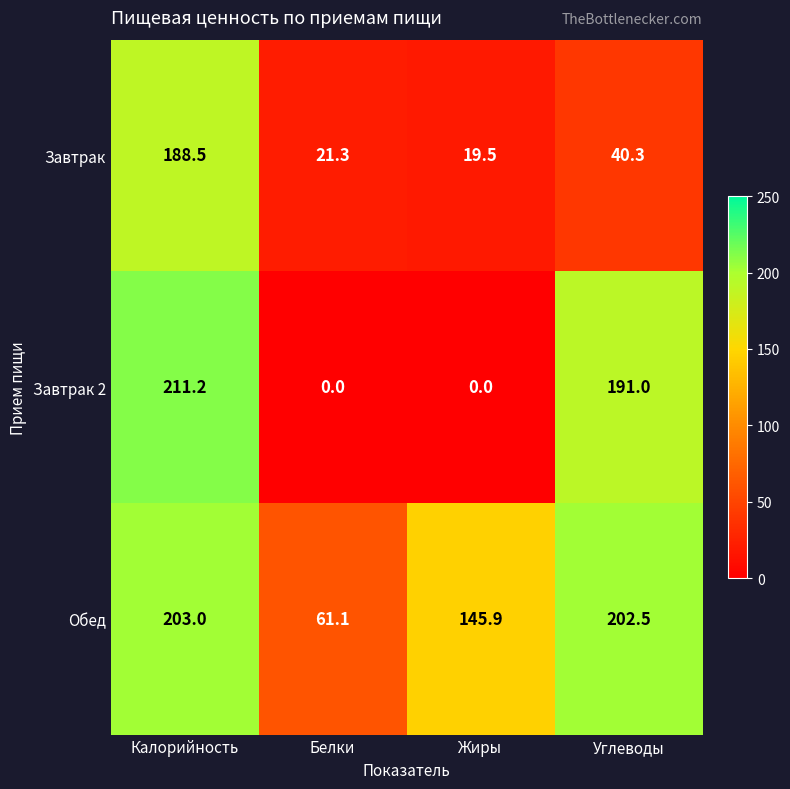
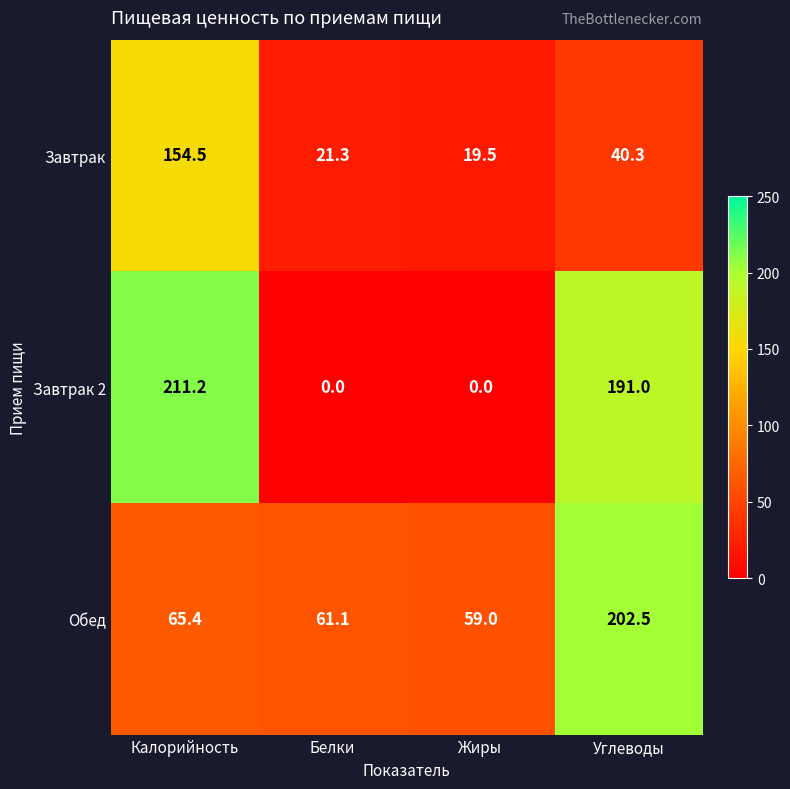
  {
    "Завтрак": {
-     "Калорийность": 188.5,
+     "Калорийность": 154.5,
      "Белки": 21.3,
      "Жиры": 19.5,
      "Углеводы": 40.3
    },
    "Завтрак 2": {
      "Калорийность": 211.2,
      "Белки": 0.0,
      "Жиры": 0.0,
      "Углеводы": 191.0
    },
    "Обед": {
-     "Калорийность": 203.0,
+     "Калорийность": 65.4,
      "Белки": 61.1,
-     "Жиры": 145.9,
+     "Жиры": 59.0,
      "Углеводы": 202.5
    }
  }
